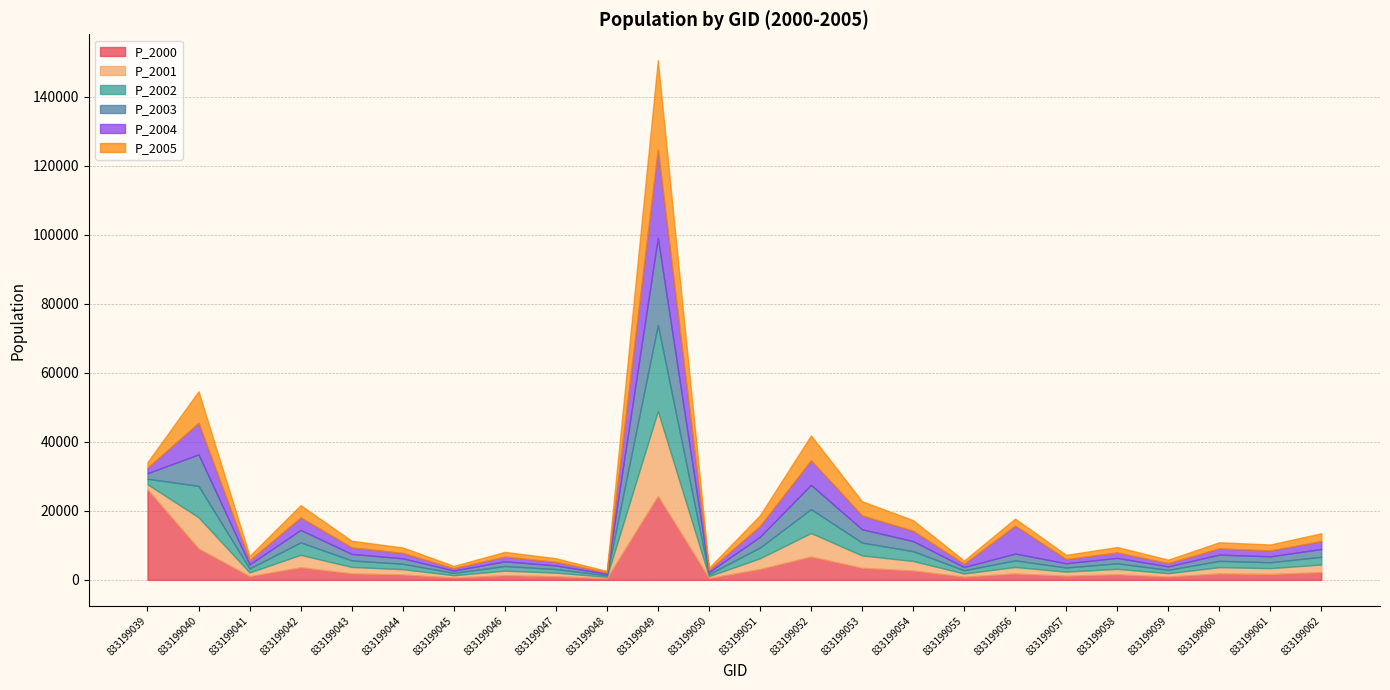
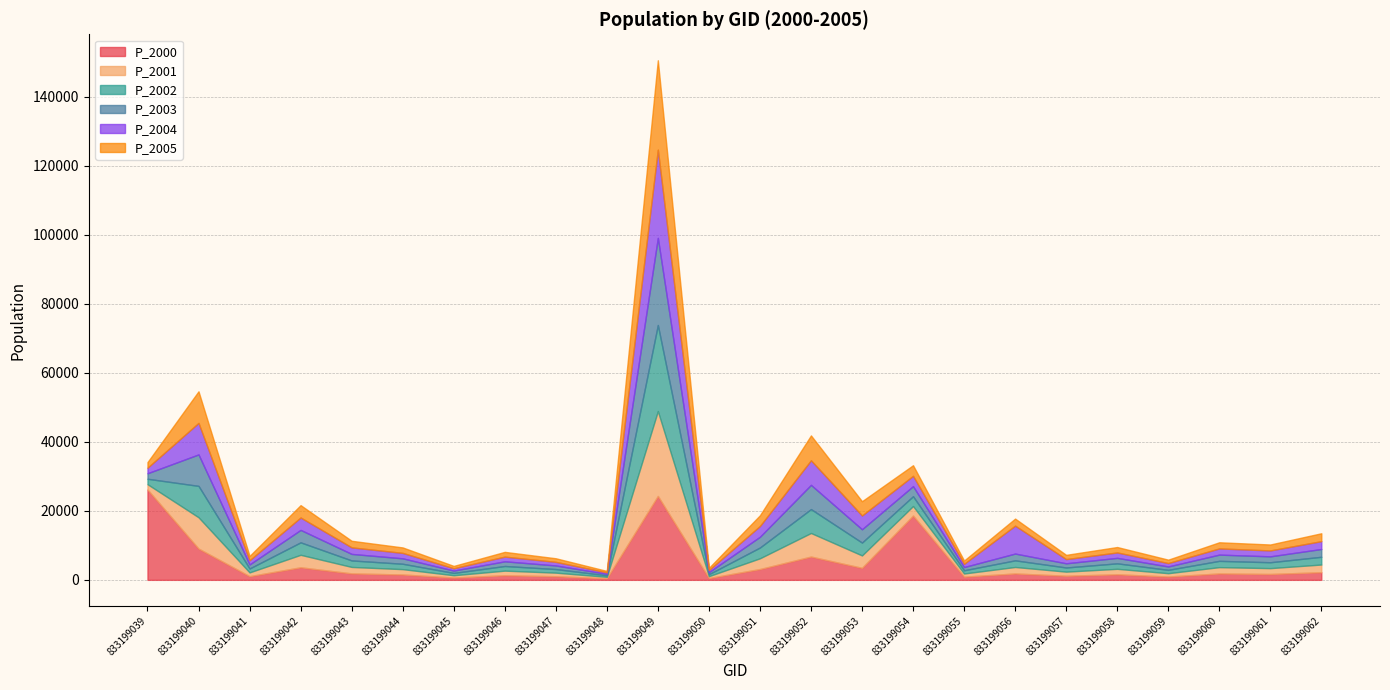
  {
    "P_2000": {
      "833199039": 26000,
      "833199040": 9000,
      "833199041": 1000,
      "833199042": 4000,
      "833199043": 2000,
      "833199044": 2000,
      "833199046": 1000,
      "833199047": 1000,
      "833199049": 24000,
      "833199051": 3000,
      "833199052": 7000,
      "833199053": 3000,
-     "833199054": 3000,
+     "833199054": 19000,
      "833199055": 1000,
      "833199056": 2000,
      "833199057": 1000,
      "833199058": 2000,
      "833199059": 1000,
      "833199060": 2000,
      "833199061": 2000,
      "833199062": 2000
    },
    "P_2001": {
      "833199039": 2000,
      "833199040": 9000,
      "833199041": 1000,
      "833199042": 4000,
      "833199043": 2000,
      "833199044": 2000,
      "833199046": 1000,
      "833199047": 1000,
      "833199049": 25000,
      "833199051": 3000,
      "833199052": 7000,
      "833199053": 4000,
      "833199054": 3000,
      "833199055": 1000,
      "833199056": 2000,
      "833199057": 1000,
      "833199058": 2000,
      "833199059": 1000,
      "833199060": 2000,
      "833199061": 2000,
      "833199062": 2000
    },
    "P_2004": {
      "833199039": 2000,
      "833199040": 9000,
      "833199041": 1000,
      "833199042": 4000,
      "833199043": 2000,
      "833199044": 2000,
      "833199046": 1000,
      "833199047": 1000,
      "833199049": 26000,
      "833199051": 3000,
      "833199052": 7000,
      "833199053": 4000,
      "833199054": 3000,
      "833199055": 1000,
      "833199056": 8000,
      "833199057": 1000,
      "833199058": 2000,
      "833199059": 1000,
      "833199060": 2000,
      "833199061": 2000,
      "833199062": 2000
    },
    "P_2005": {
      "833199039": 2000,
      "833199040": 9000,
      "833199041": 1000,
      "833199042": 4000,
      "833199043": 2000,
      "833199044": 2000,
      "833199046": 1000,
      "833199047": 1000,
      "833199049": 26000,
      "833199051": 3000,
      "833199052": 7000,
      "833199053": 4000,
      "833199054": 3000,
      "833199055": 1000,
      "833199056": 2000,
      "833199057": 1000,
      "833199058": 2000,
      "833199059": 1000,
      "833199060": 2000,
      "833199061": 2000,
      "833199062": 2000
    }
  }
